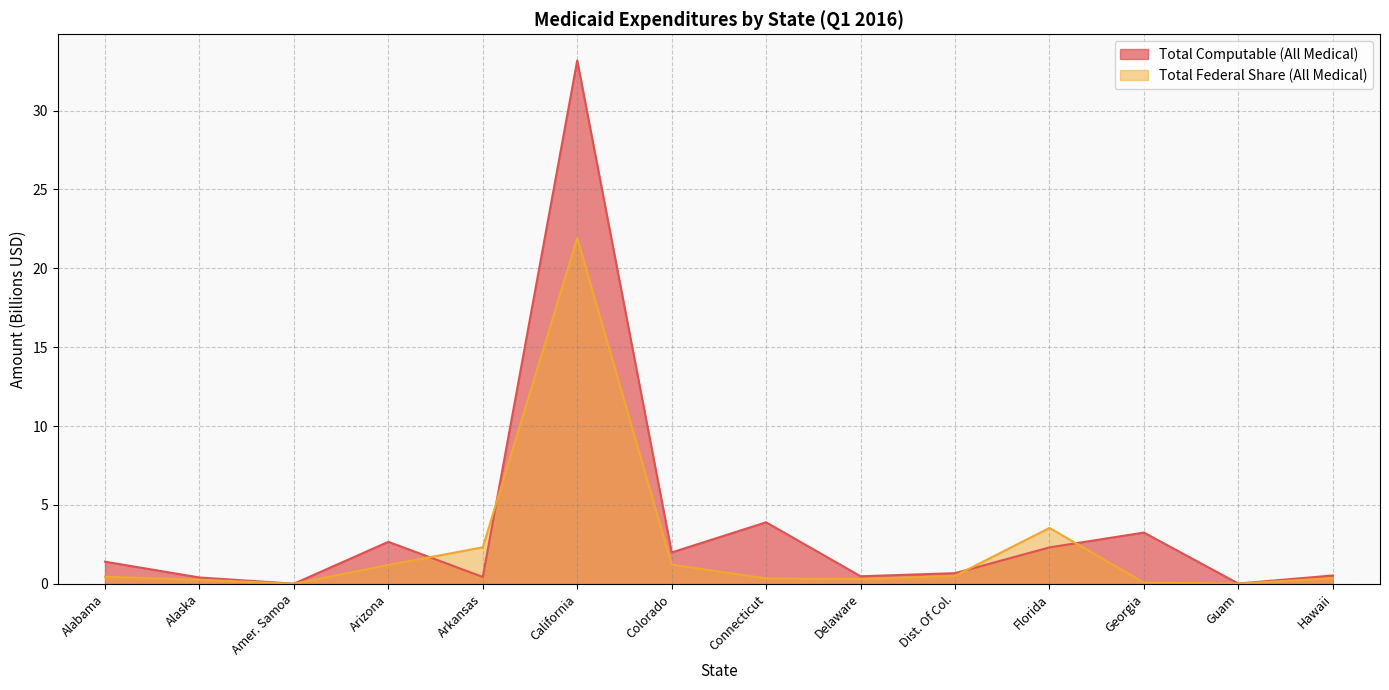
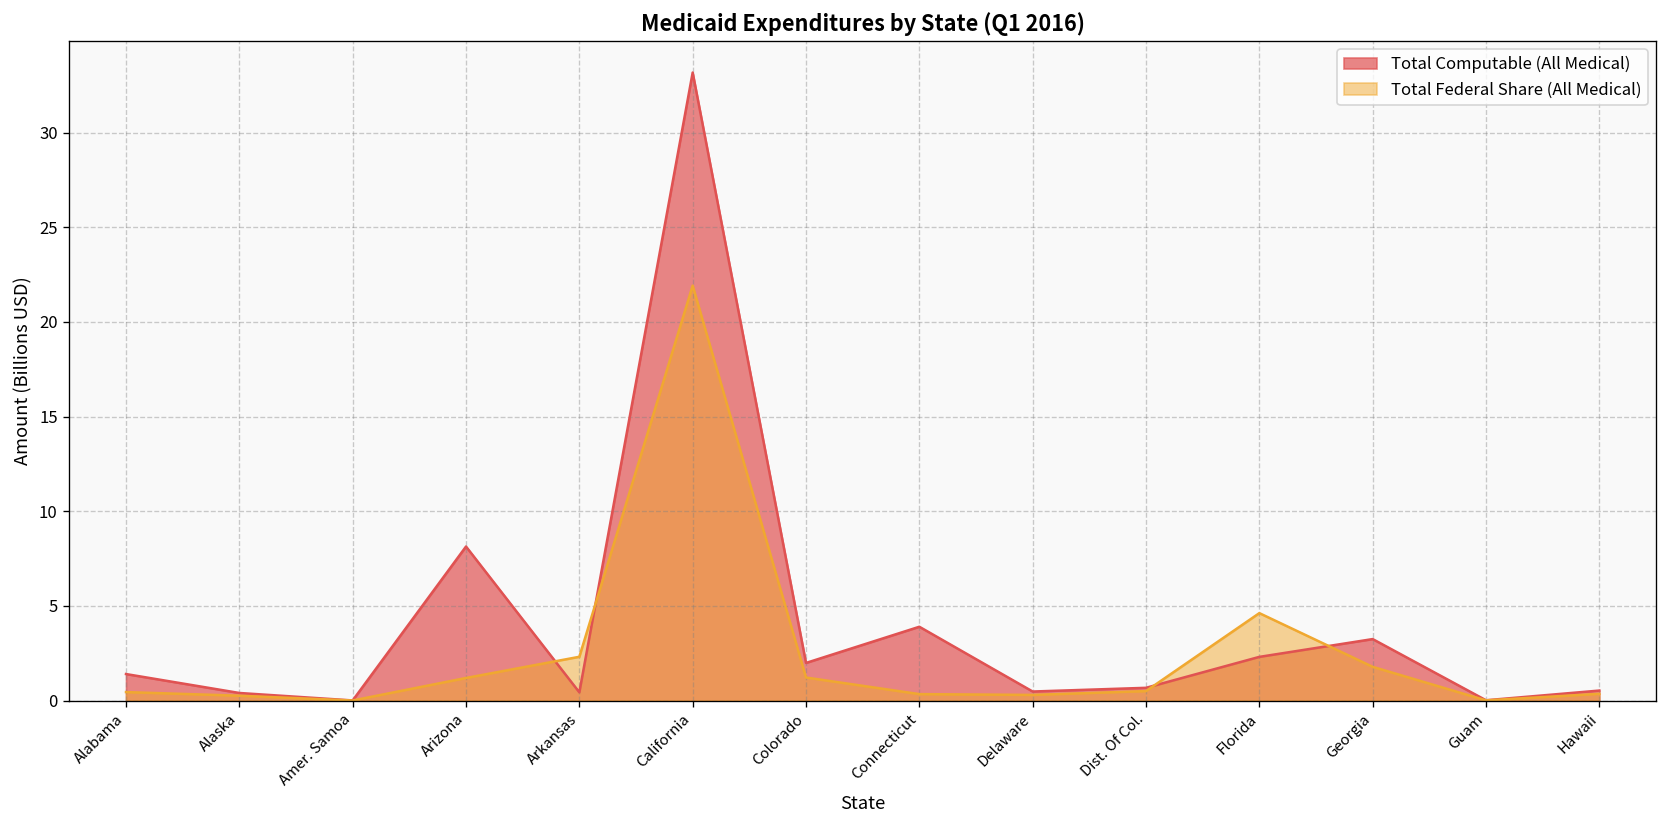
  {
    "Total Computable (All Medical)": {
      "Alabama": 1.4,
-     "Arizona": 2.7,
+     "Arizona": 8.1,
      "Arkansas": 0.4,
      "California": 33.2,
      "Colorado": 2.0,
      "Connecticut": 3.9,
      "Delaware": 0.5,
      "Dist. Of Col.": 0.7,
      "Florida": 2.3,
      "Georgia": 3.2,
      "Hawaii": 0.5
    },
    "Total Federal Share (All Medical)": {
      "Alabama": 0.4,
      "Arizona": 1.2,
      "Arkansas": 2.3,
      "California": 21.9,
      "Colorado": 1.2,
      "Connecticut": 0.3,
      "Delaware": 0.3,
      "Dist. Of Col.": 0.5,
-     "Florida": 3.5,
-     "Georgia": 0.1,
+     "Florida": 4.6,
+     "Georgia": 1.8,
      "Hawaii": 0.4
    }
  }
